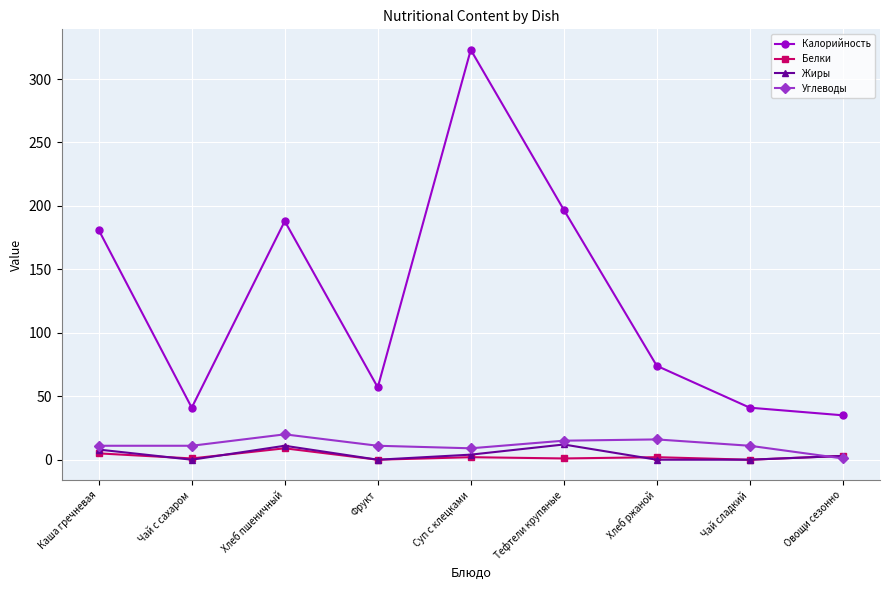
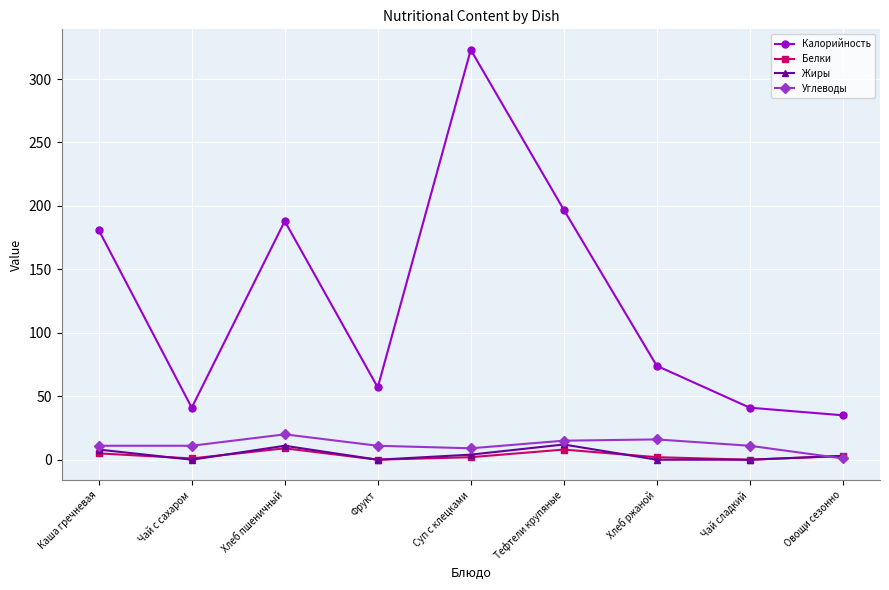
  {
    "Белки": {
      "Каша гречневая": 5,
      "Суп с клецками": 2,
-     "Тефтели крупяные": 1
+     "Тефтели крупяные": 8
    },
    "Жиры": {
      "Каша гречневая": 8,
      "Суп с клецками": 4,
      "Тефтели крупяные": 12
    }
  }
